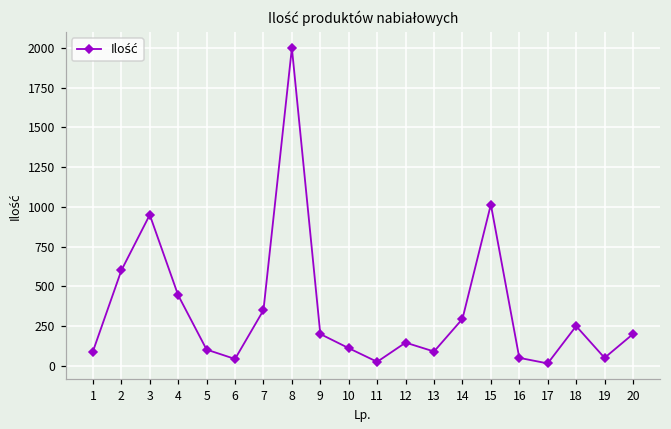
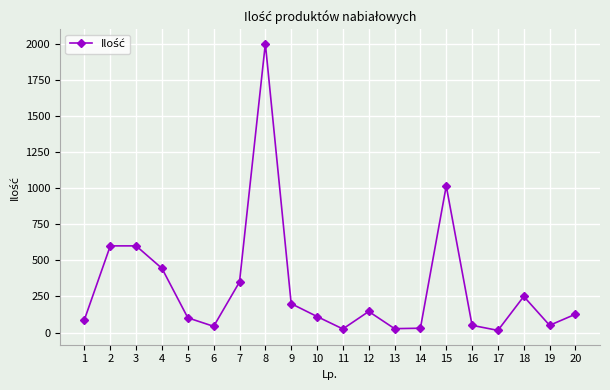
  {
    "1": 90,
    "2": 600,
-   "3": 950,
+   "3": 600,
    "4": 440,
    "5": 100,
    "6": 40,
    "7": 350,
    "8": 2000,
    "9": 200,
    "10": 110,
    "11": 30,
    "12": 150,
-   "13": 90,
-   "14": 300,
+   "13": 30,
+   "14": 30,
    "15": 1020,
    "16": 50,
    "17": 20,
    "18": 250,
    "19": 50,
-   "20": 200
+   "20": 130
  }
